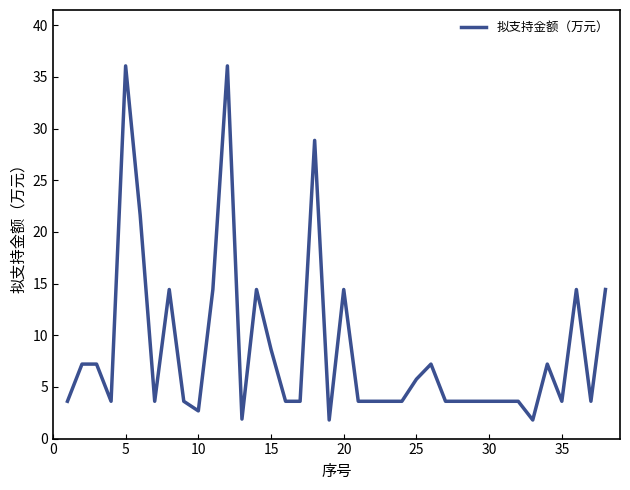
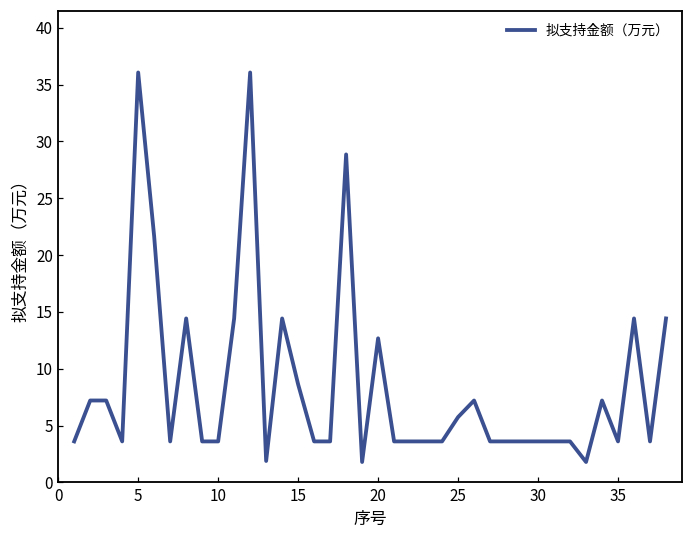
  {
    "5": 36.1,
-   "10": 2.7,
+   "10": 3.6,
    "15": 8.6,
-   "20": 14.4,
+   "20": 12.7,
    "25": 5.8,
    "30": 3.6,
    "35": 3.6
  }
